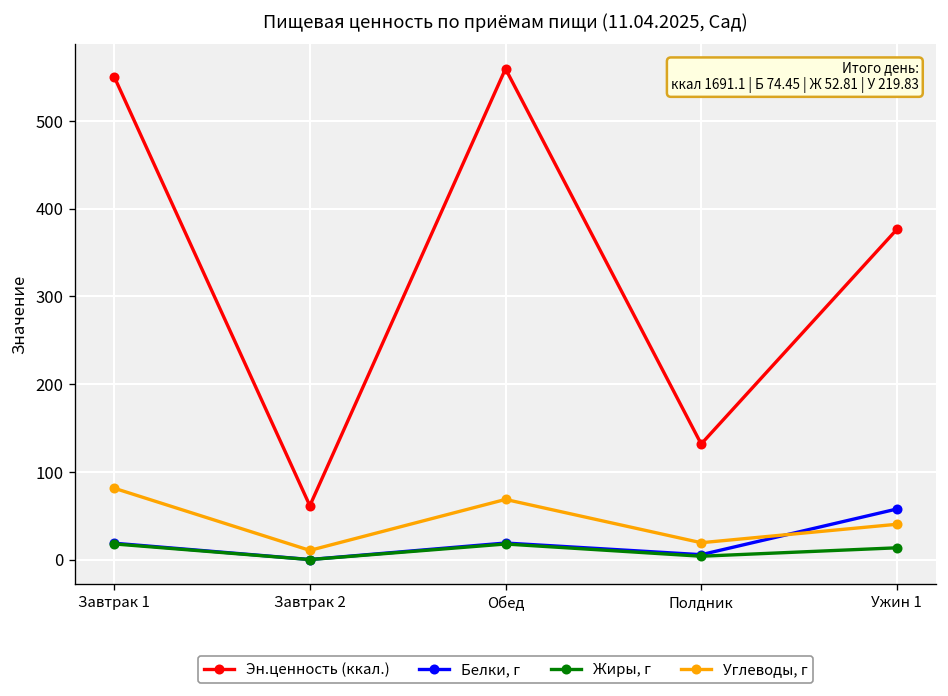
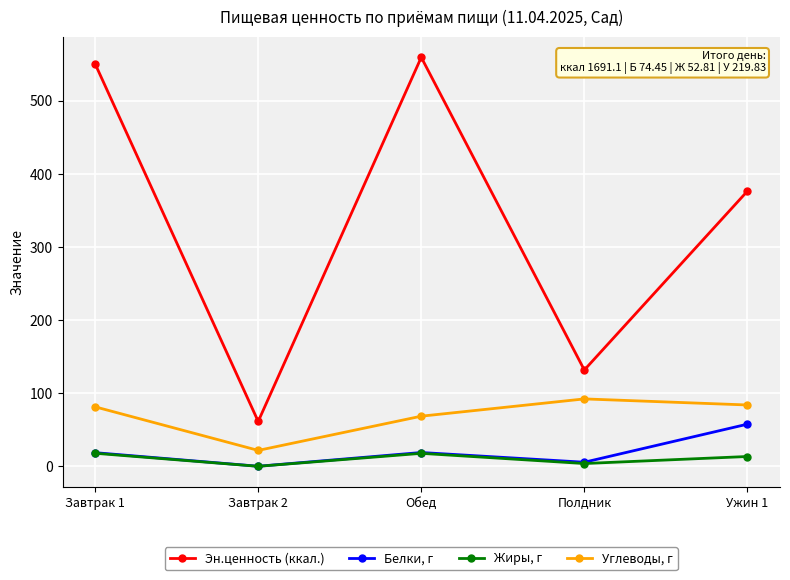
  {
    "Эн.ценность (ккал.)": {
      "Завтрак 1": 550,
      "Завтрак 2": 60,
      "Обед": 560,
      "Полдник": 130,
      "Ужин 1": 380
    },
    "Белки, г": {
      "Ужин 1": 60
    },
    "Жиры, г": {
      "Ужин 1": 10
    },
    "Углеводы, г": {
      "Завтрак 1": 80,
-     "Завтрак 2": 10,
+     "Завтрак 2": 20,
      "Обед": 70,
-     "Полдник": 20,
-     "Ужин 1": 40
+     "Полдник": 90,
+     "Ужин 1": 80
    }
  }
